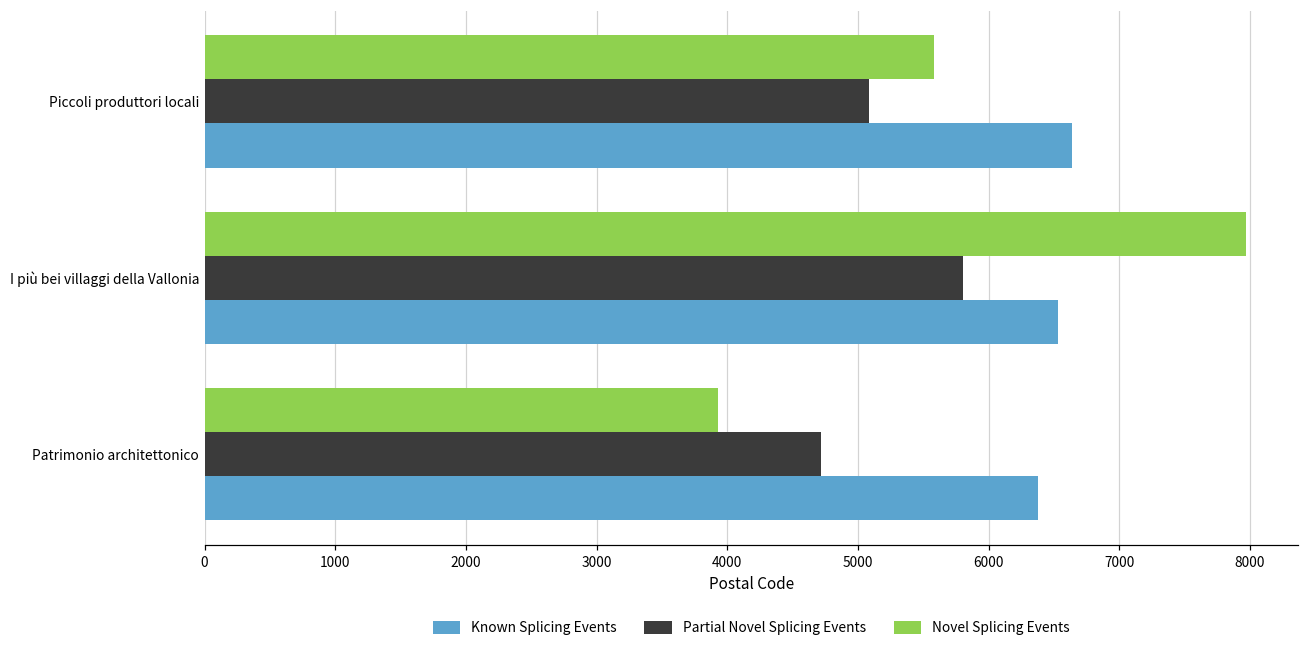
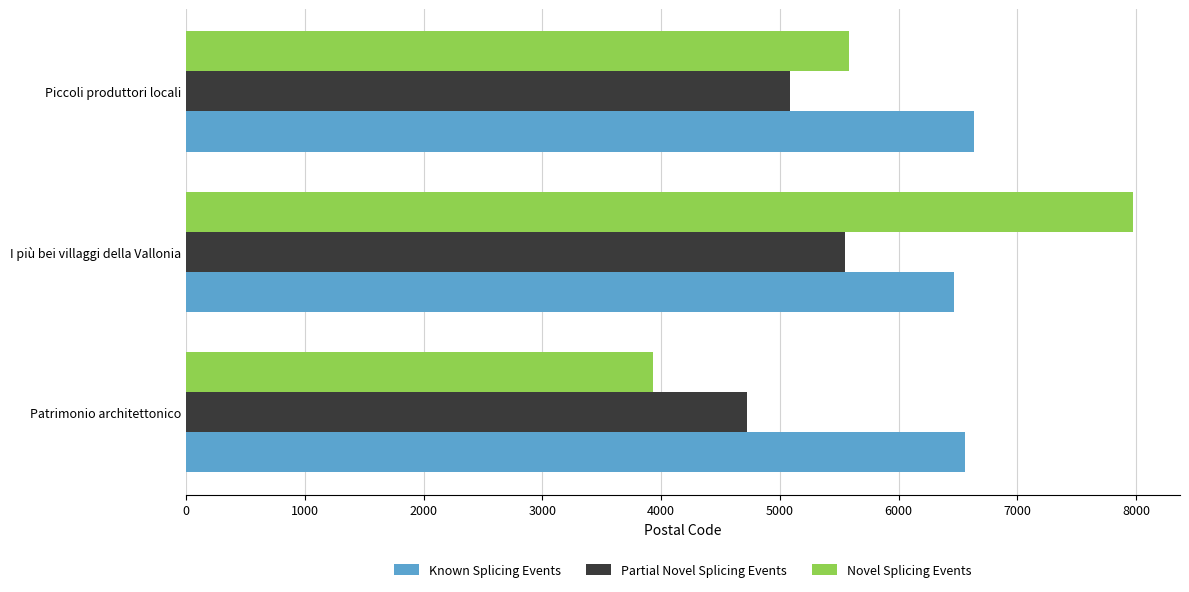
  {
    "Known Splicing Events": {
      "Piccoli produttori locali": 6640,
-     "I più bei villaggi della Vallonia": 6530,
-     "Patrimonio architettonico": 6380
+     "I più bei villaggi della Vallonia": 6460,
+     "Patrimonio architettonico": 6560
    },
    "Partial Novel Splicing Events": {
      "Piccoli produttori locali": 5090,
-     "I più bei villaggi della Vallonia": 5810,
+     "I più bei villaggi della Vallonia": 5550,
      "Patrimonio architettonico": 4720
    },
    "Novel Splicing Events": {
      "Piccoli produttori locali": 5580,
      "I più bei villaggi della Vallonia": 7970,
      "Patrimonio architettonico": 3930
    }
  }
